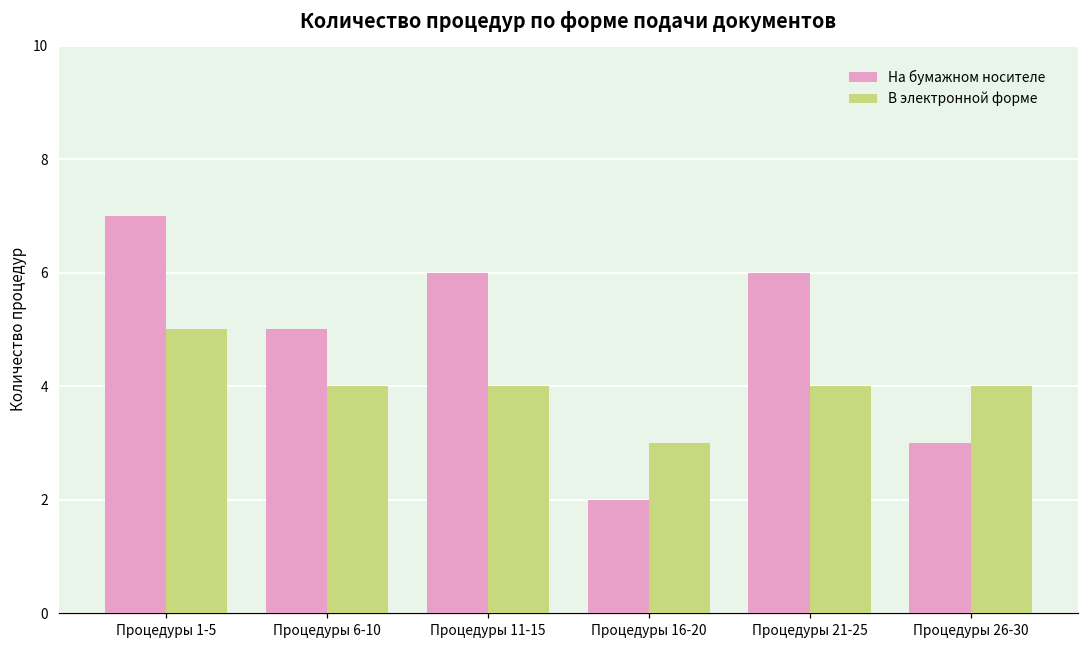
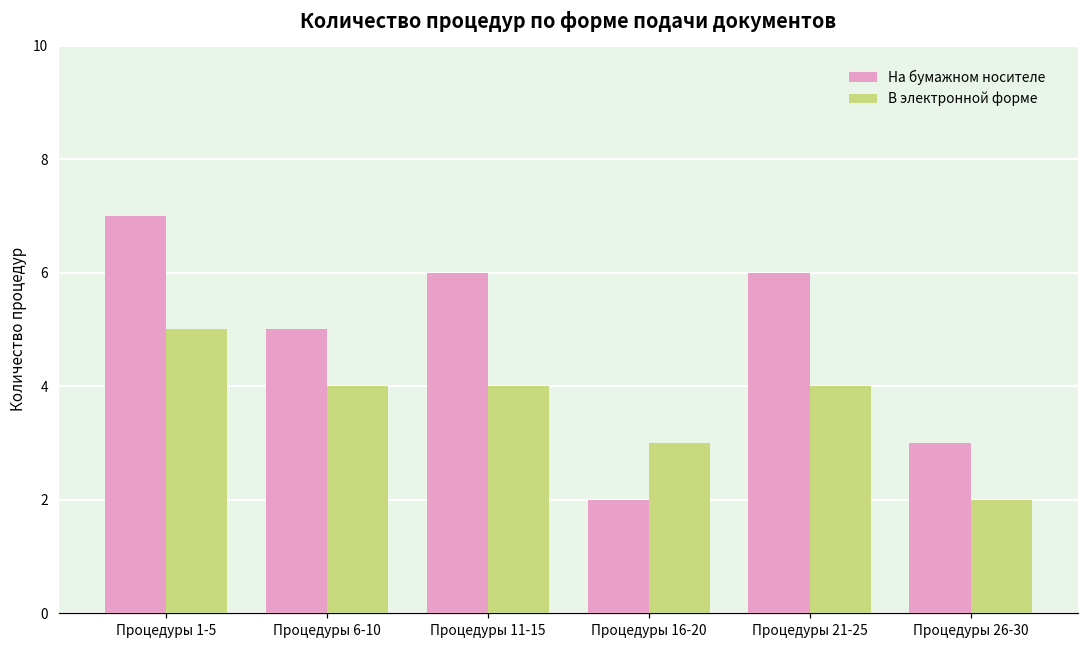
  {
    "На бумажном носителе": {
      "Процедуры 1-5": 7,
      "Процедуры 6-10": 5,
      "Процедуры 11-15": 6,
      "Процедуры 16-20": 2,
      "Процедуры 21-25": 6,
      "Процедуры 26-30": 3
    },
    "В электронной форме": {
      "Процедуры 1-5": 5,
      "Процедуры 6-10": 4,
      "Процедуры 11-15": 4,
      "Процедуры 16-20": 3,
      "Процедуры 21-25": 4,
-     "Процедуры 26-30": 4
+     "Процедуры 26-30": 2
    }
  }
